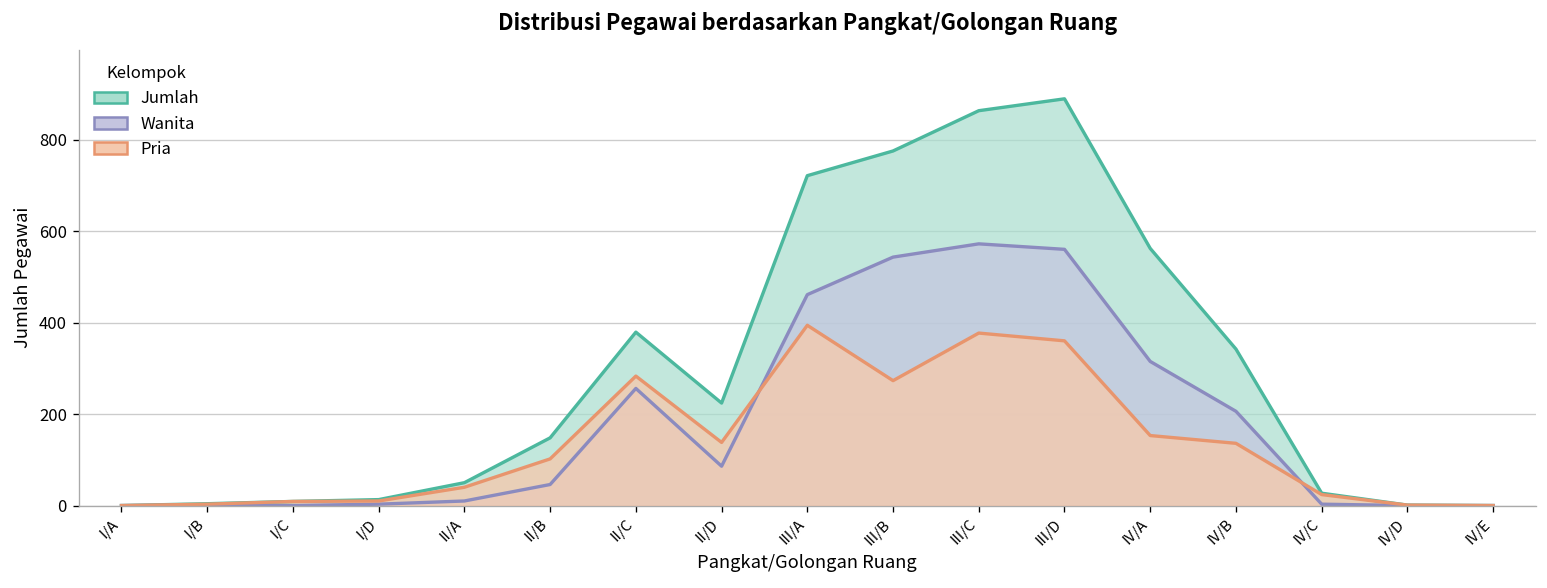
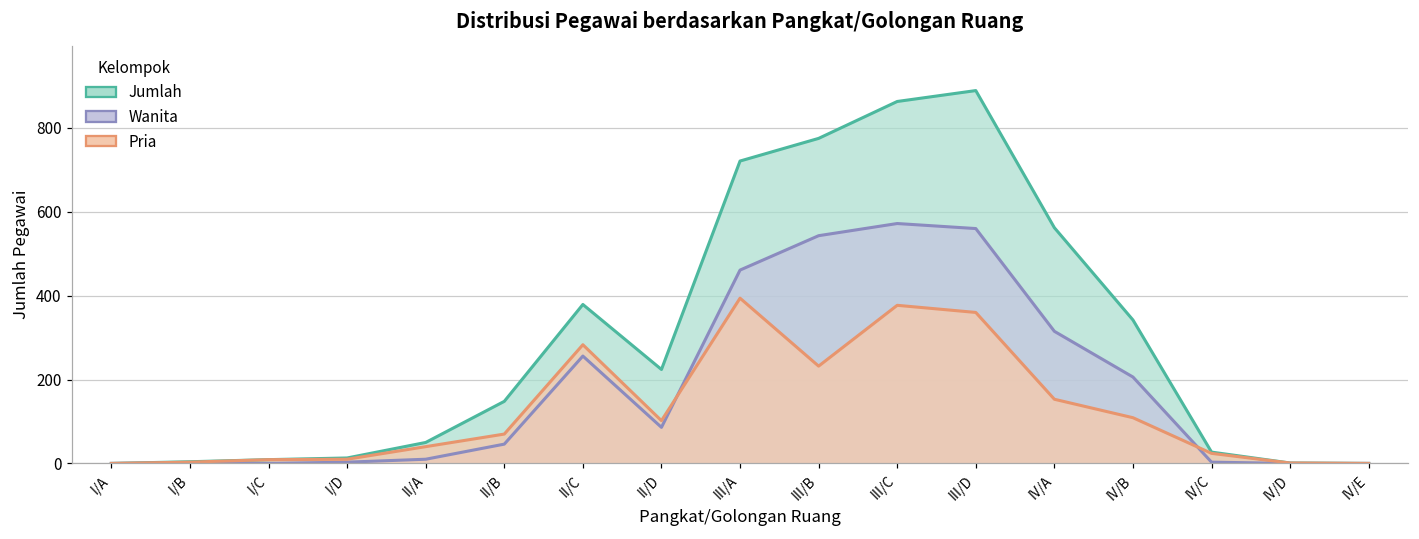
  {
    "Pria": {
      "II/A": 40,
-     "II/B": 100,
+     "II/B": 70,
      "II/C": 280,
-     "II/D": 140,
+     "II/D": 100,
      "III/A": 390,
-     "III/B": 270,
+     "III/B": 230,
      "III/C": 380,
      "III/D": 360,
      "IV/A": 150,
-     "IV/B": 140
+     "IV/B": 110
    }
  }
